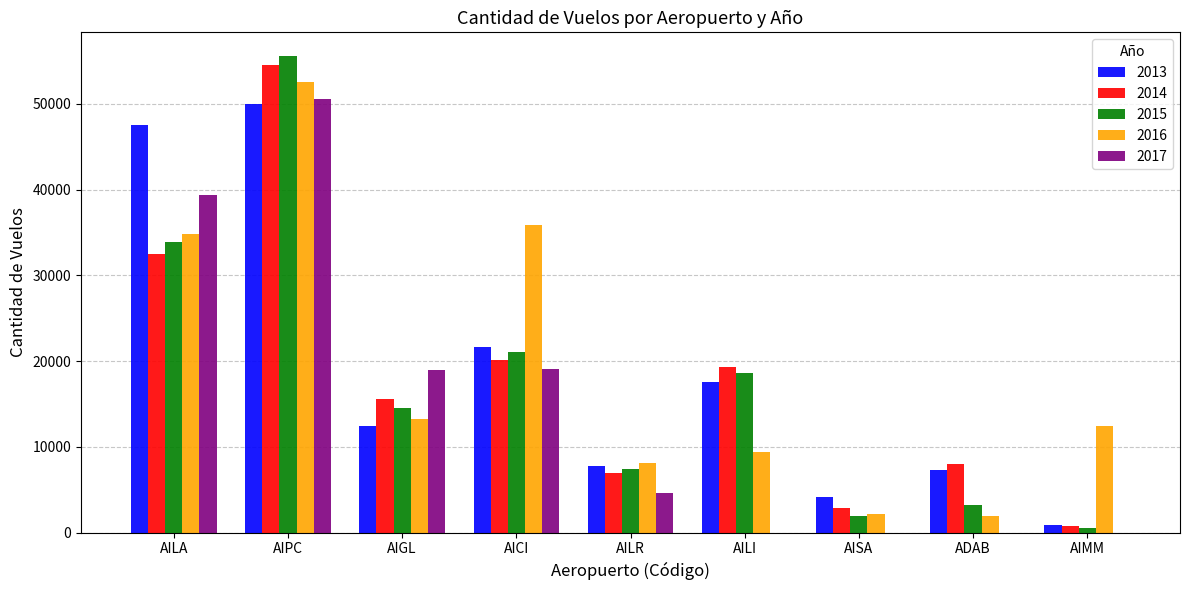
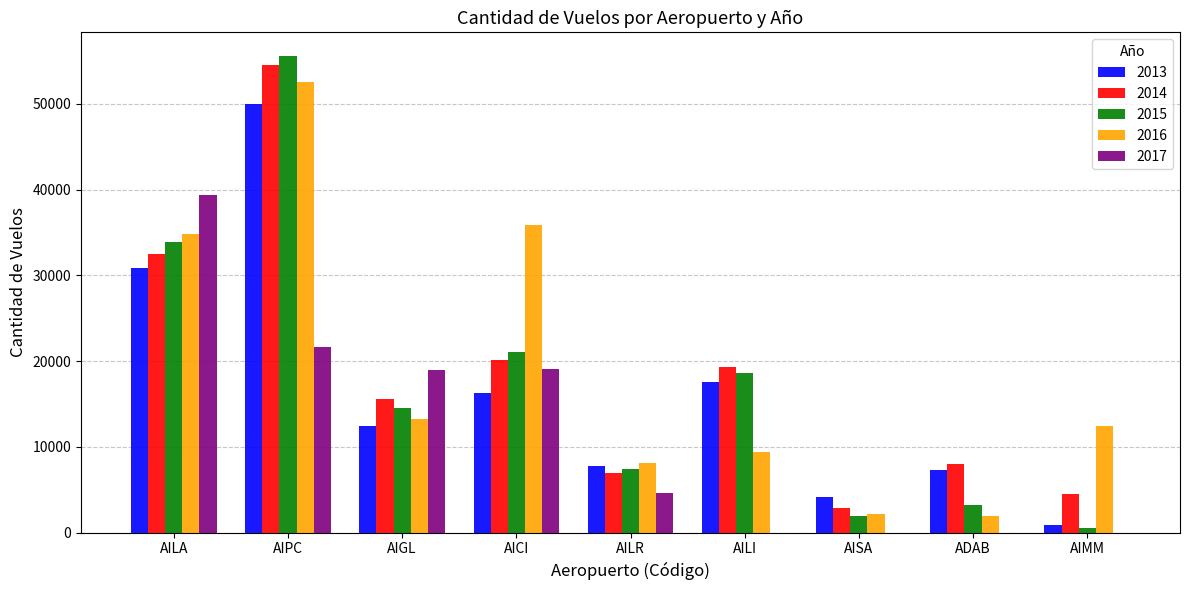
  {
    "2013": {
-     "AILA": 48000,
+     "AILA": 31000,
      "AIPC": 50000,
      "AIGL": 12000,
-     "AICI": 22000,
+     "AICI": 16000,
      "AILR": 8000,
      "AILI": 18000,
      "AISA": 4000,
      "ADAB": 7000,
      "AIMM": 1000
    },
    "2014": {
      "AILA": 32000,
      "AIPC": 54000,
      "AIGL": 16000,
      "AICI": 20000,
      "AILR": 7000,
      "AILI": 19000,
      "AISA": 3000,
      "ADAB": 8000,
-     "AIMM": 1000
+     "AIMM": 5000
    },
    "2015": {
      "AILA": 34000,
      "AIPC": 56000,
      "AIGL": 15000,
      "AICI": 21000,
      "AILR": 7000,
      "AILI": 19000,
      "AISA": 2000,
      "ADAB": 3000,
      "AIMM": 1000
    },
    "2016": {
      "AILA": 35000,
      "AIPC": 52000,
      "AIGL": 13000,
      "AICI": 36000,
      "AILR": 8000,
      "AILI": 9000,
      "AISA": 2000,
      "ADAB": 2000,
      "AIMM": 12000
    },
    "2017": {
      "AILA": 39000,
-     "AIPC": 51000,
+     "AIPC": 22000,
      "AIGL": 19000,
      "AICI": 19000,
      "AILR": 5000,
      "AILI": 0,
      "AISA": 0,
      "ADAB": 0,
      "AIMM": 0
    }
  }
